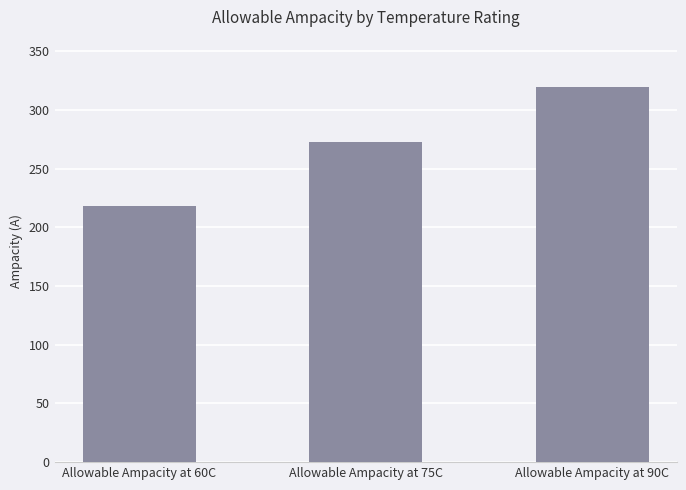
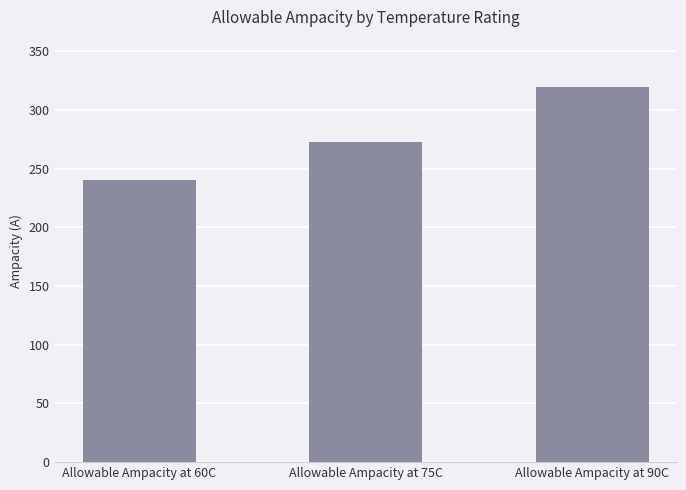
  {
-   "Allowable Ampacity at 60C": 218,
+   "Allowable Ampacity at 60C": 240,
    "Allowable Ampacity at 75C": 273,
    "Allowable Ampacity at 90C": 320
  }
